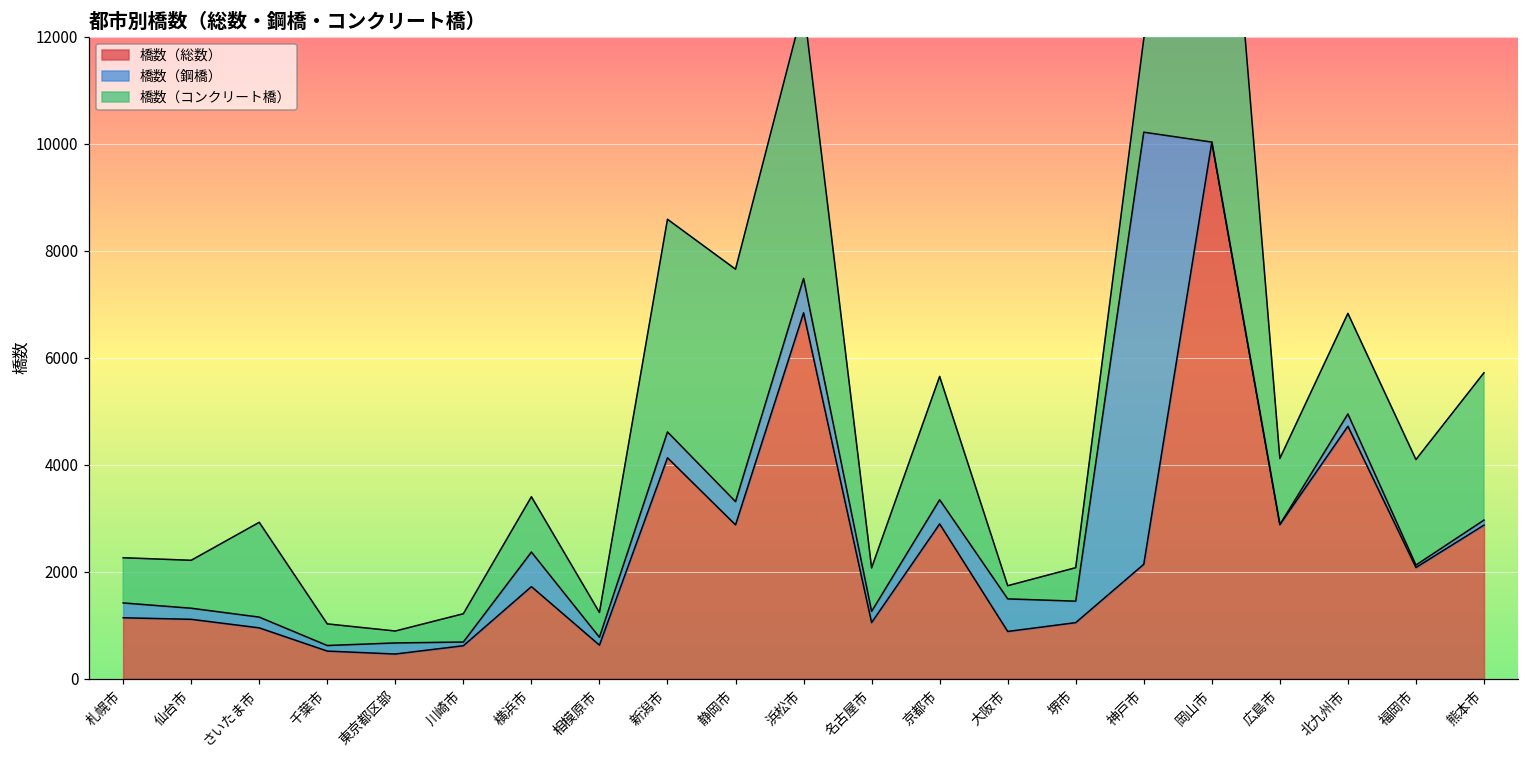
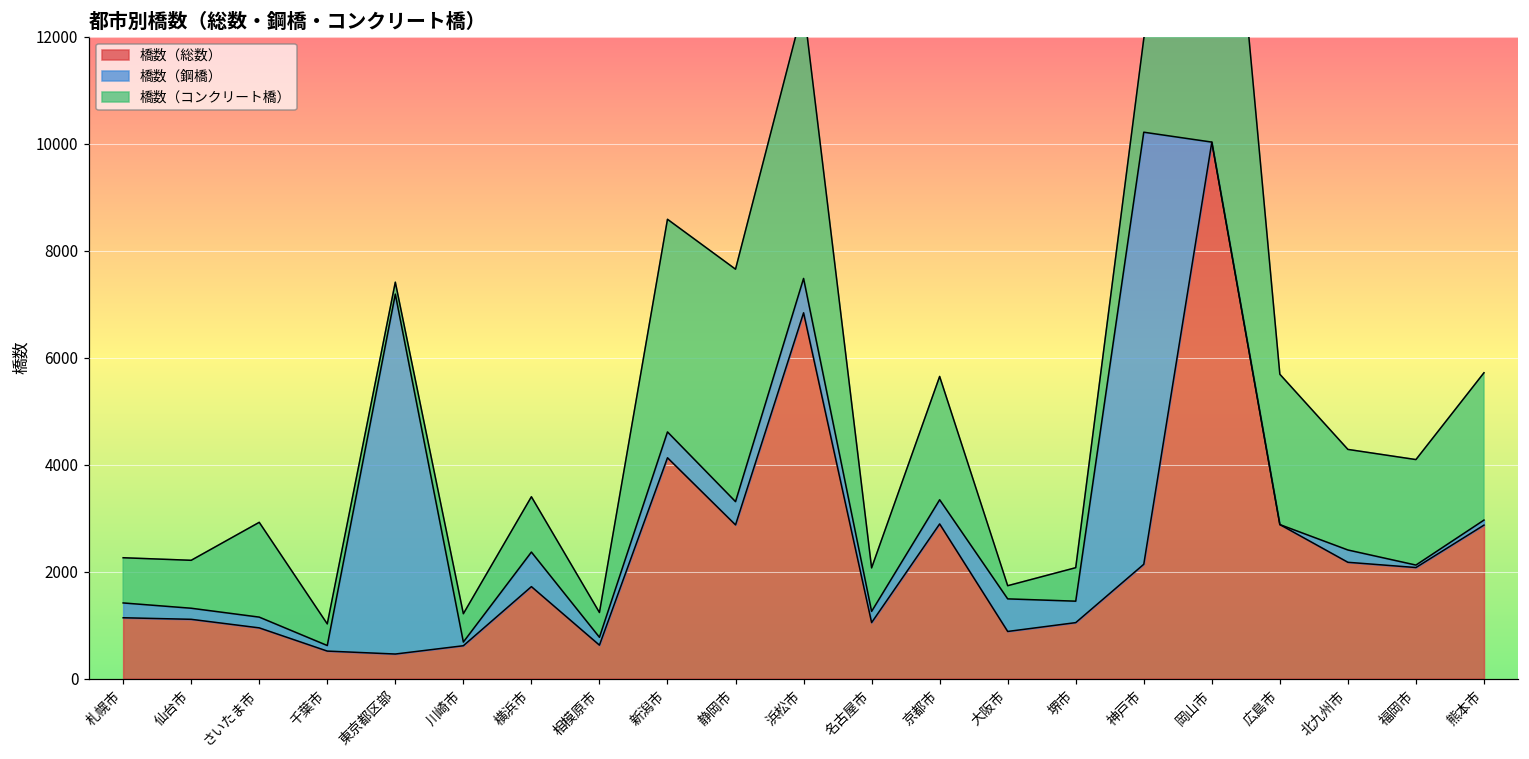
  {
    "橋数（総数）": {
      "札幌市": 1100,
      "仙台市": 1100,
      "さいたま市": 900,
      "千葉市": 500,
      "東京都区部": 500,
      "川崎市": 600,
      "横浜市": 1700,
      "相模原市": 600,
      "新潟市": 4100,
      "静岡市": 2900,
      "浜松市": 6800,
      "名古屋市": 1000,
      "京都市": 2900,
      "大阪市": 900,
      "堺市": 1000,
      "神戸市": 2100,
-     "北九州市": 4700,
+     "北九州市": 2200,
      "熊本市": 2900
    },
    "橋数（鋼橋）": {
      "札幌市": 300,
      "仙台市": 200,
      "さいたま市": 200,
      "千葉市": 100,
-     "東京都区部": 200,
+     "東京都区部": 6700,
      "川崎市": 100,
      "横浜市": 600,
      "相模原市": 100,
      "新潟市": 500,
      "静岡市": 400,
      "浜松市": 600,
      "名古屋市": 200,
      "京都市": 500,
      "大阪市": 600,
      "堺市": 400,
      "神戸市": 8100,
      "北九州市": 200,
      "熊本市": 100
    },
    "橋数（コンクリート橋）": {
      "札幌市": 800,
      "仙台市": 900,
      "さいたま市": 1800,
      "千葉市": 400,
      "東京都区部": 200,
      "川崎市": 500,
      "横浜市": 1000,
      "相模原市": 500,
      "新潟市": 4000,
      "静岡市": 4300,
      "名古屋市": 800,
      "京都市": 2300,
      "大阪市": 200,
      "堺市": 600,
      "神戸市": 1700,
-     "広島市": 1200,
+     "広島市": 2800,
      "北九州市": 1900,
      "福岡市": 2000,
      "熊本市": 2800
    }
  }
